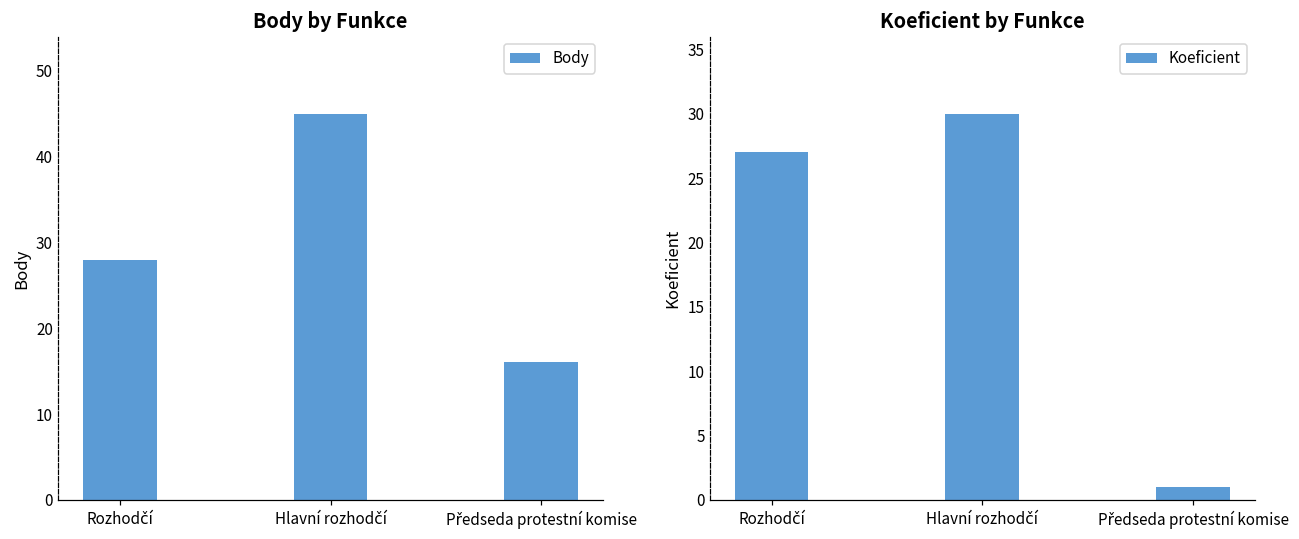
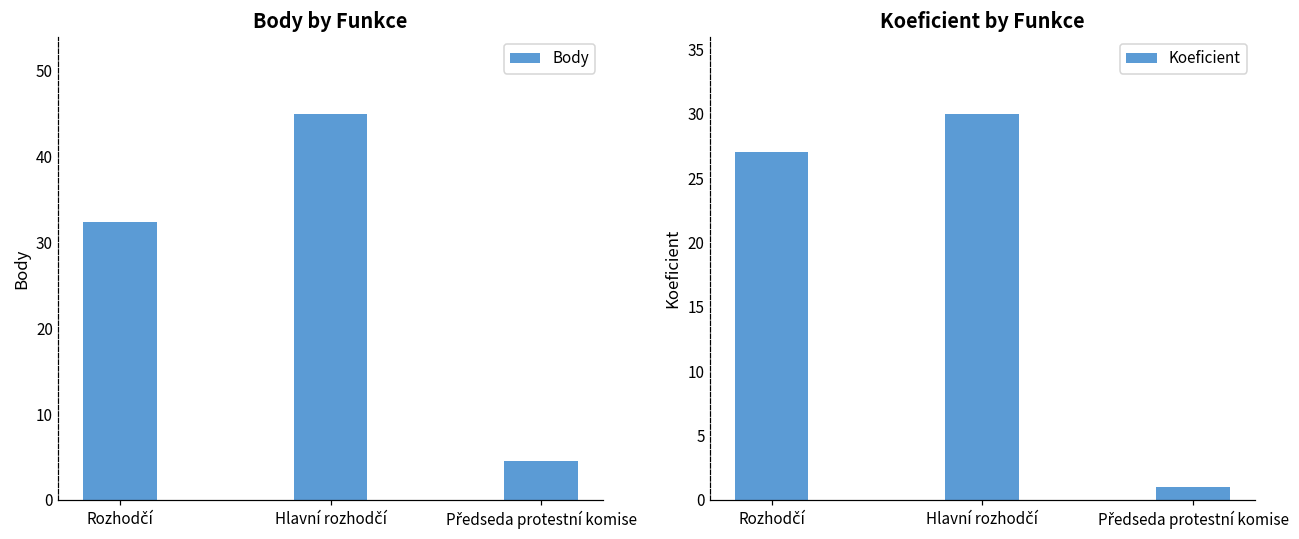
  {
    "Body by Funkce": {
-     "Rozhodčí": 28,
+     "Rozhodčí": 32,
      "Hlavní rozhodčí": 45,
-     "Předseda protestní komise": 16
+     "Předseda protestní komise": 5
    },
    "Koeficient by Funkce": {
      "Rozhodčí": 27.0,
      "Hlavní rozhodčí": 30.0,
      "Předseda protestní komise": 1.0
    }
  }
